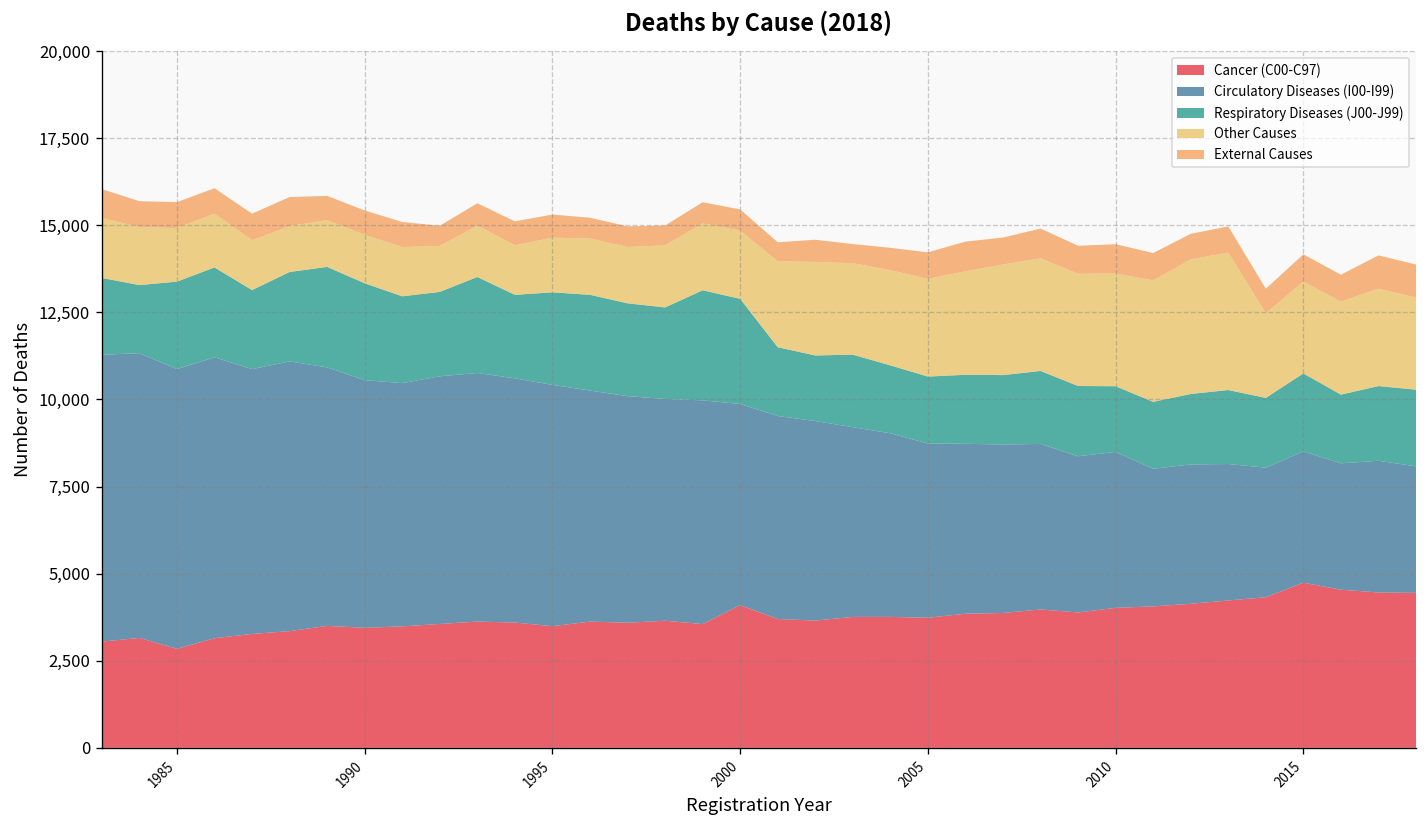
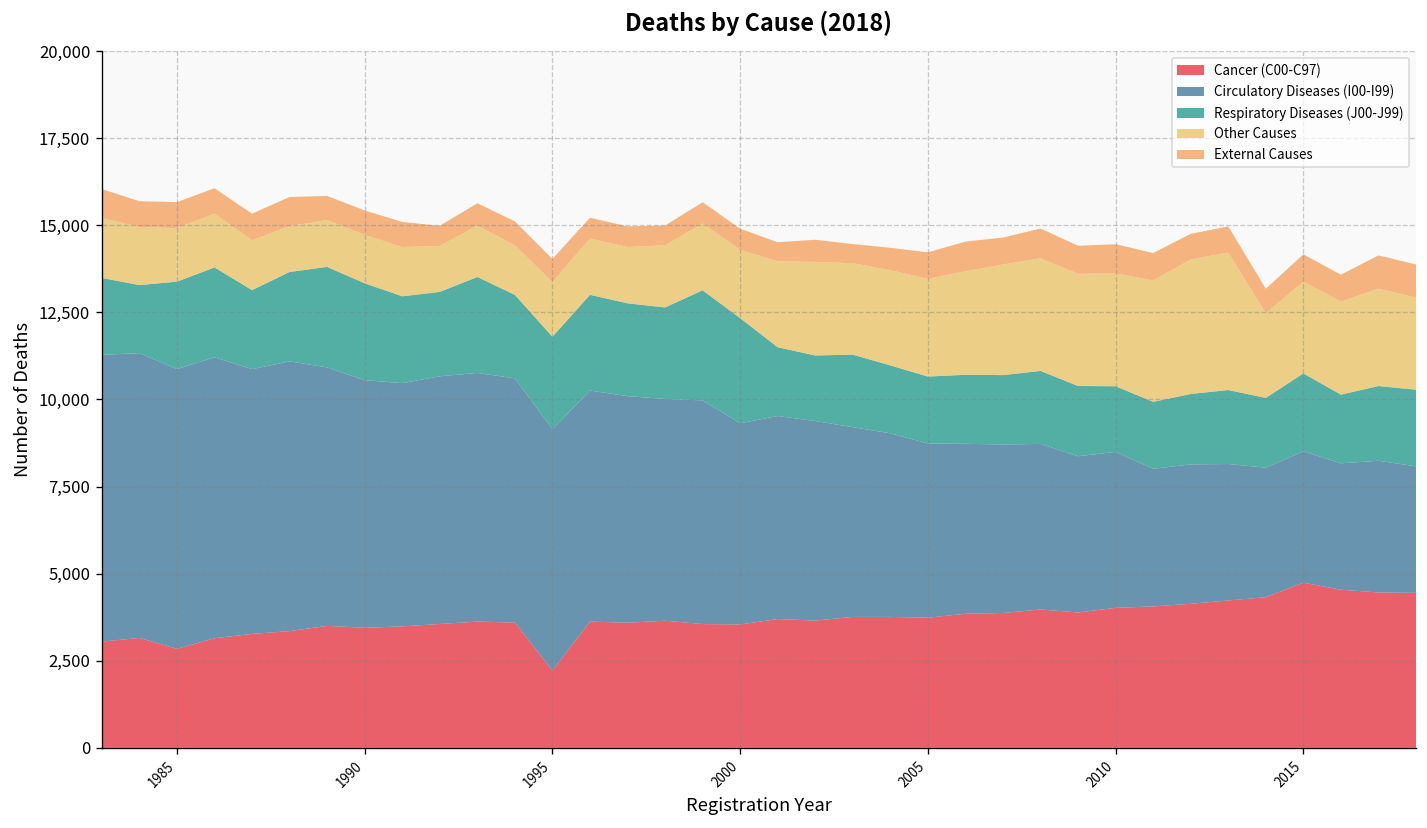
  {
    "Cancer (C00-C97)": {
      "1985": "2,800",
      "1990": "3,400",
-     "1995": "3,500",
-     "2000": "4,100",
+     "1995": "2,200",
+     "2000": "3,500",
      "2005": "3,700",
      "2010": "4,000",
      "2015": "4,700"
    }
  }
